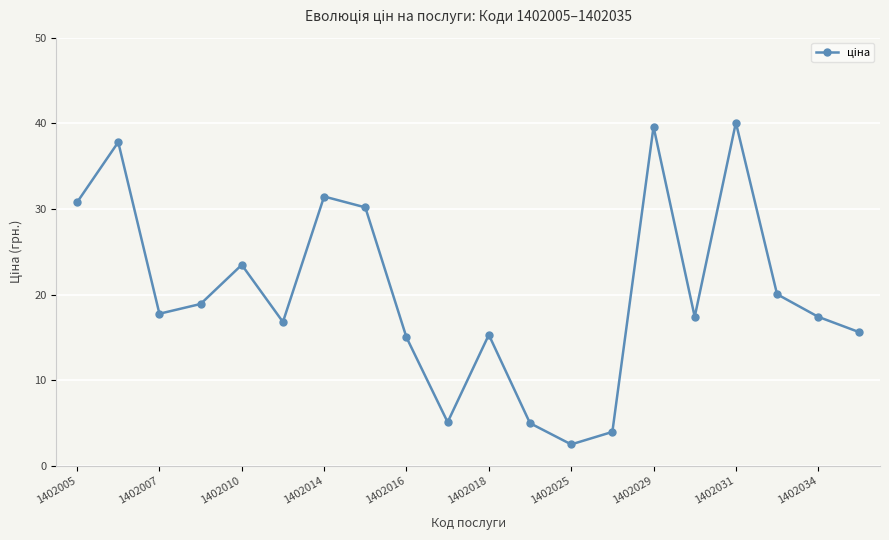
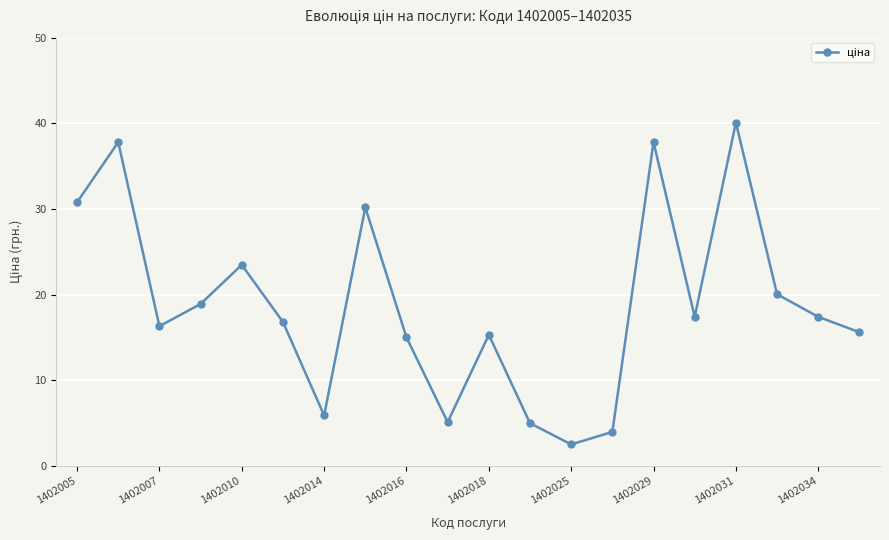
  {
    "1402005": 31,
-   "1402007": 18,
+   "1402007": 16,
    "1402010": 23,
-   "1402014": 31,
+   "1402014": 6,
    "1402016": 15,
    "1402018": 15,
    "1402025": 3,
-   "1402029": 40,
+   "1402029": 38,
    "1402031": 40,
    "1402034": 17
  }
